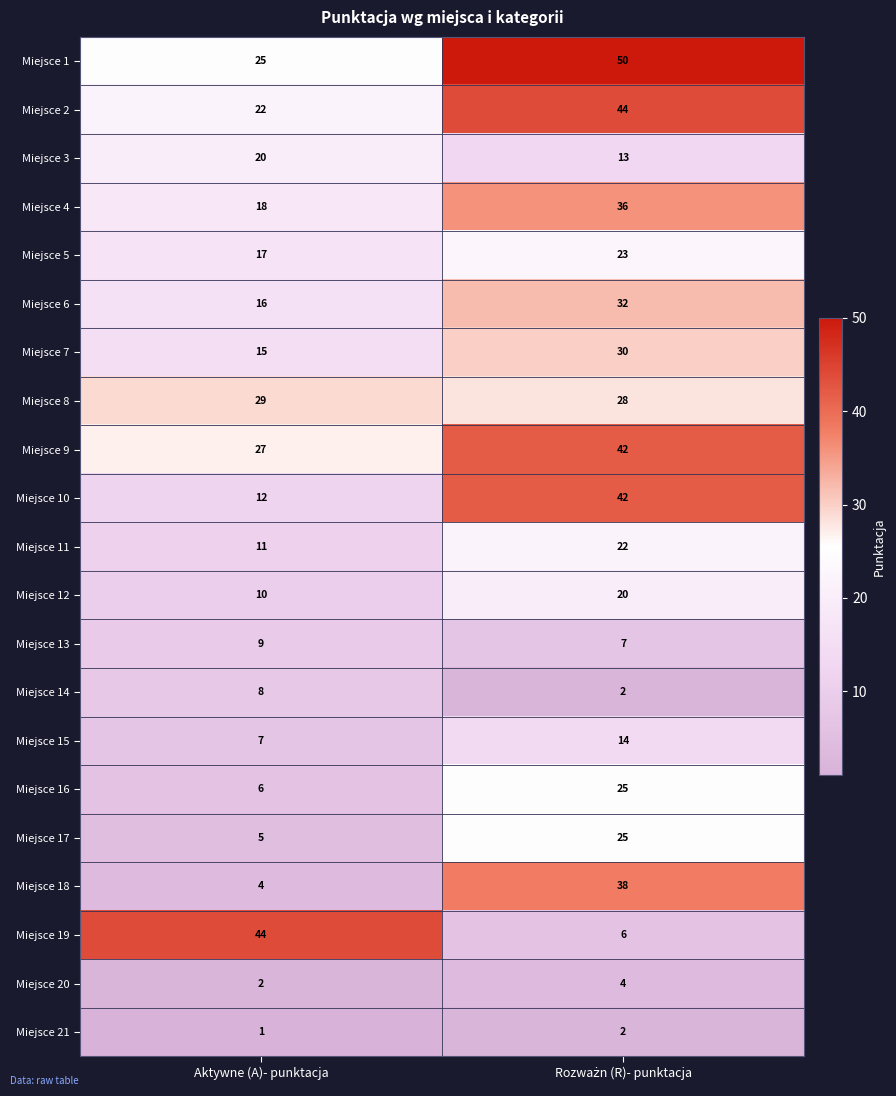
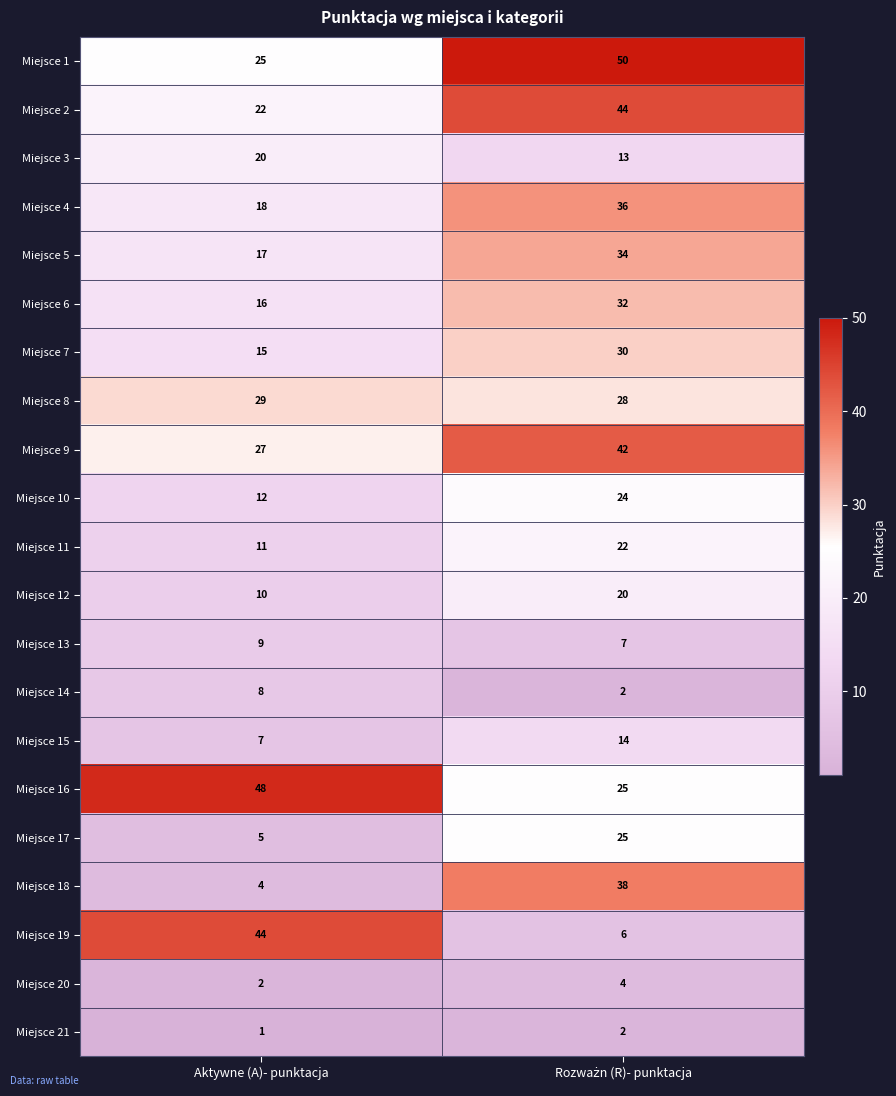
  {
    "Miejsce 1": {
      "Aktywne (A)- punktacja": 25,
      "Rozważn (R)- punktacja": 50
    },
    "Miejsce 2": {
      "Aktywne (A)- punktacja": 22,
      "Rozważn (R)- punktacja": 44
    },
    "Miejsce 3": {
      "Aktywne (A)- punktacja": 20,
      "Rozważn (R)- punktacja": 13
    },
    "Miejsce 4": {
      "Aktywne (A)- punktacja": 18,
      "Rozważn (R)- punktacja": 36
    },
    "Miejsce 5": {
      "Aktywne (A)- punktacja": 17,
-     "Rozważn (R)- punktacja": 23
+     "Rozważn (R)- punktacja": 34
    },
    "Miejsce 6": {
      "Aktywne (A)- punktacja": 16,
      "Rozważn (R)- punktacja": 32
    },
    "Miejsce 7": {
      "Aktywne (A)- punktacja": 15,
      "Rozważn (R)- punktacja": 30
    },
    "Miejsce 8": {
      "Aktywne (A)- punktacja": 29,
      "Rozważn (R)- punktacja": 28
    },
    "Miejsce 9": {
      "Aktywne (A)- punktacja": 27,
      "Rozważn (R)- punktacja": 42
    },
    "Miejsce 10": {
      "Aktywne (A)- punktacja": 12,
-     "Rozważn (R)- punktacja": 42
+     "Rozważn (R)- punktacja": 24
    },
    "Miejsce 11": {
      "Aktywne (A)- punktacja": 11,
      "Rozważn (R)- punktacja": 22
    },
    "Miejsce 12": {
      "Aktywne (A)- punktacja": 10,
      "Rozważn (R)- punktacja": 20
    },
    "Miejsce 13": {
      "Aktywne (A)- punktacja": 9,
      "Rozważn (R)- punktacja": 7
    },
    "Miejsce 14": {
      "Aktywne (A)- punktacja": 8,
      "Rozważn (R)- punktacja": 2
    },
    "Miejsce 15": {
      "Aktywne (A)- punktacja": 7,
      "Rozważn (R)- punktacja": 14
    },
    "Miejsce 16": {
-     "Aktywne (A)- punktacja": 6,
+     "Aktywne (A)- punktacja": 48,
      "Rozważn (R)- punktacja": 25
    },
    "Miejsce 17": {
      "Aktywne (A)- punktacja": 5,
      "Rozważn (R)- punktacja": 25
    },
    "Miejsce 18": {
      "Aktywne (A)- punktacja": 4,
      "Rozważn (R)- punktacja": 38
    },
    "Miejsce 19": {
      "Aktywne (A)- punktacja": 44,
      "Rozważn (R)- punktacja": 6
    },
    "Miejsce 20": {
      "Aktywne (A)- punktacja": 2,
      "Rozważn (R)- punktacja": 4
    },
    "Miejsce 21": {
      "Aktywne (A)- punktacja": 1,
      "Rozważn (R)- punktacja": 2
    }
  }
